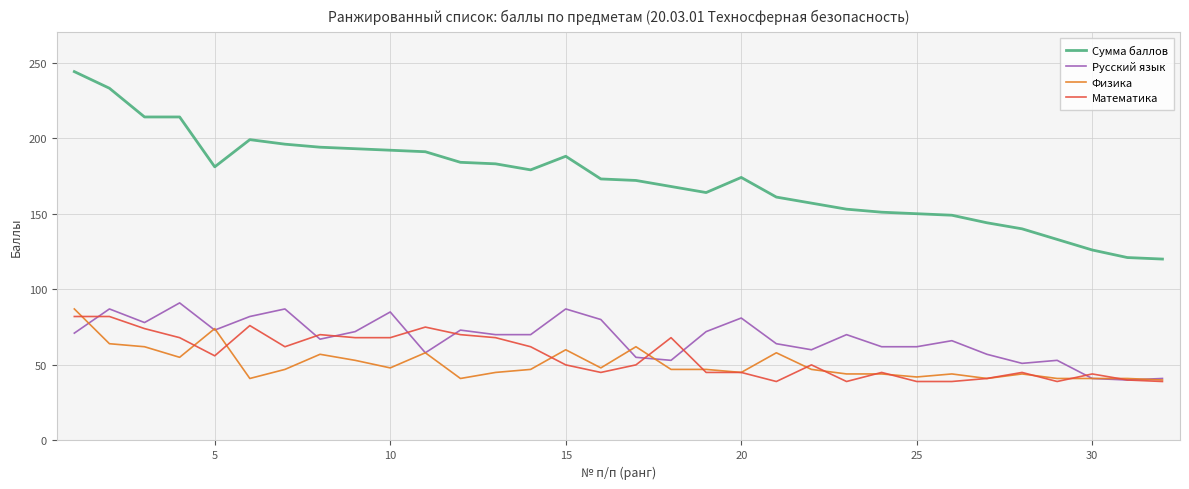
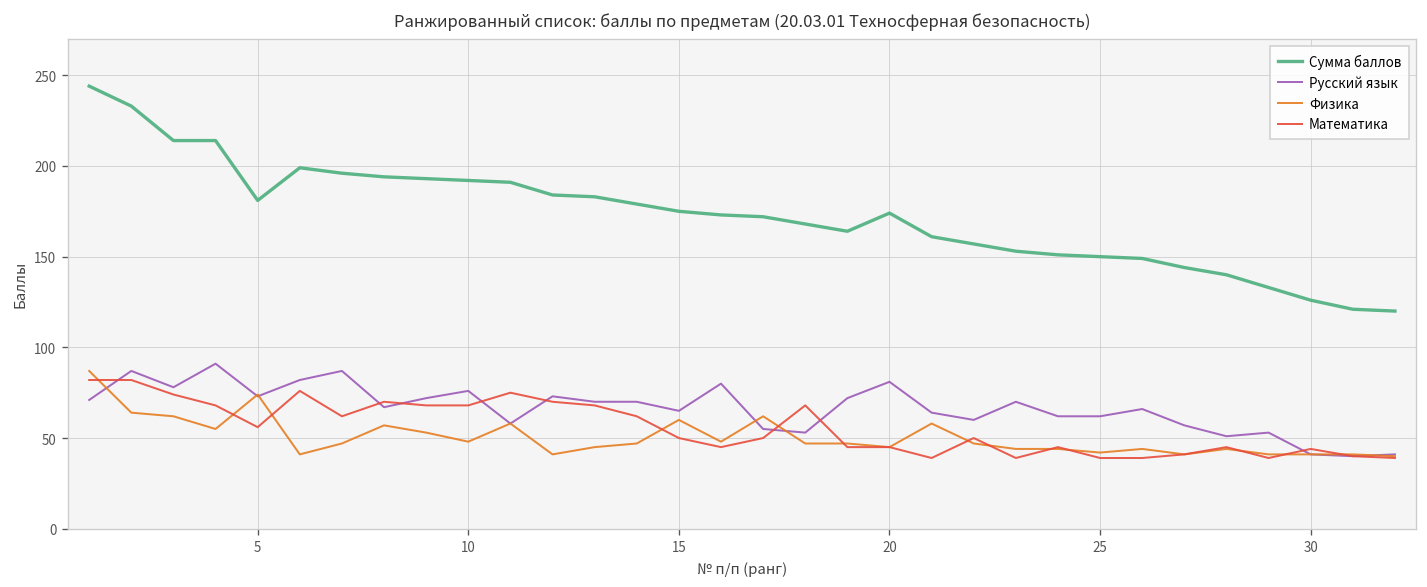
  {
    "Сумма баллов": {
      "5": 181,
      "10": 192,
-     "15": 188,
+     "15": 175,
      "20": 174,
      "25": 150,
      "30": 126
    },
    "Русский язык": {
-     "10": 85,
-     "15": 87,
+     "10": 76,
+     "15": 65,
      "20": 81,
      "25": 62
    }
  }
